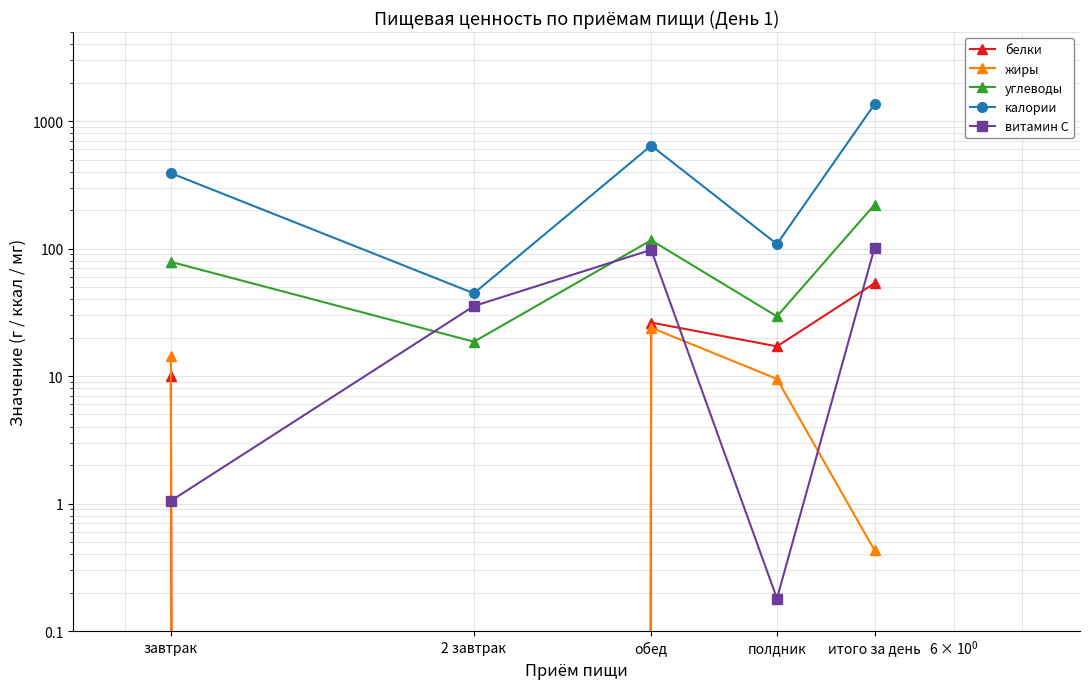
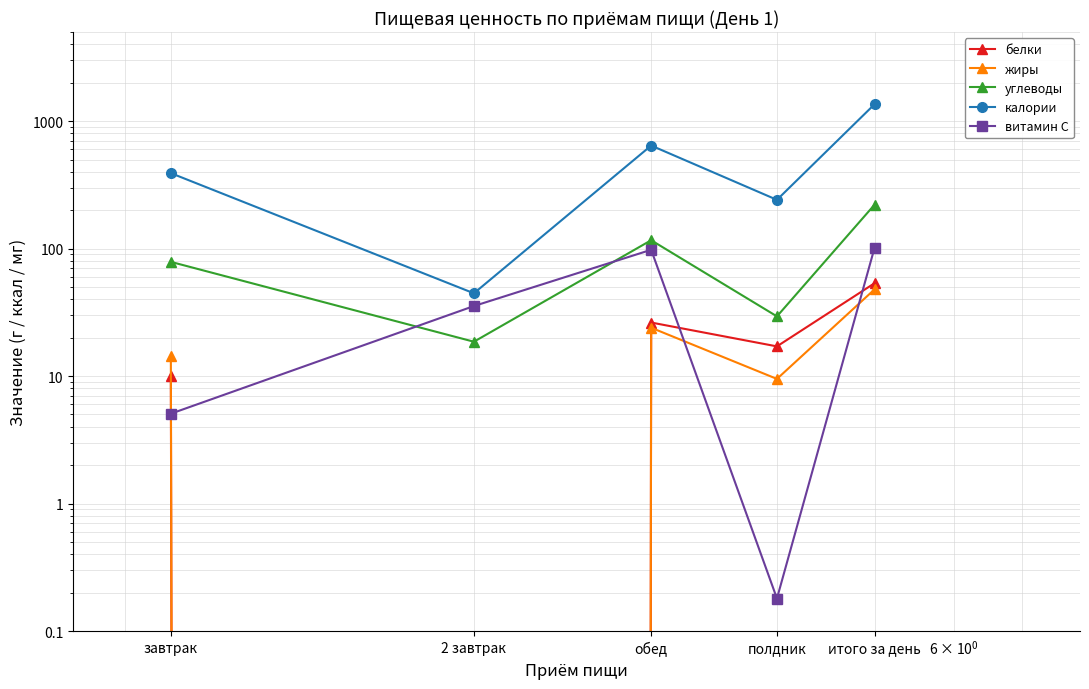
  {
    "белки": {
      "завтрак": 10,
      "обед": 26,
      "полдник": 17,
      "итого за день": 54
    },
    "жиры": {
      "завтрак": 14,
      "обед": 24,
      "полдник": 10,
-     "итого за день": 0.43
+     "итого за день": 48
    },
    "углеводы": {
      "завтрак": 80,
      "2 завтрак": 19,
      "обед": 120,
      "полдник": 29,
      "итого за день": 220
    },
    "калории": {
      "завтрак": 390,
      "2 завтрак": 45,
      "обед": 600,
-     "полдник": 110,
+     "полдник": 240,
      "итого за день": 1400
    },
    "витамин С": {
-     "завтрак": 1.1,
+     "завтрак": 5.1,
      "2 завтрак": 35,
      "обед": 100,
      "полдник": 0.18,
      "итого за день": 100
    }
  }
